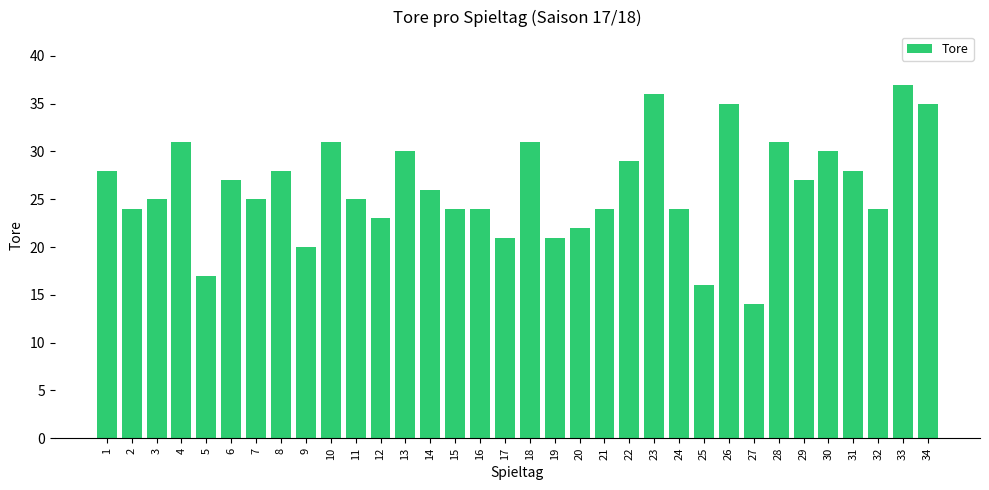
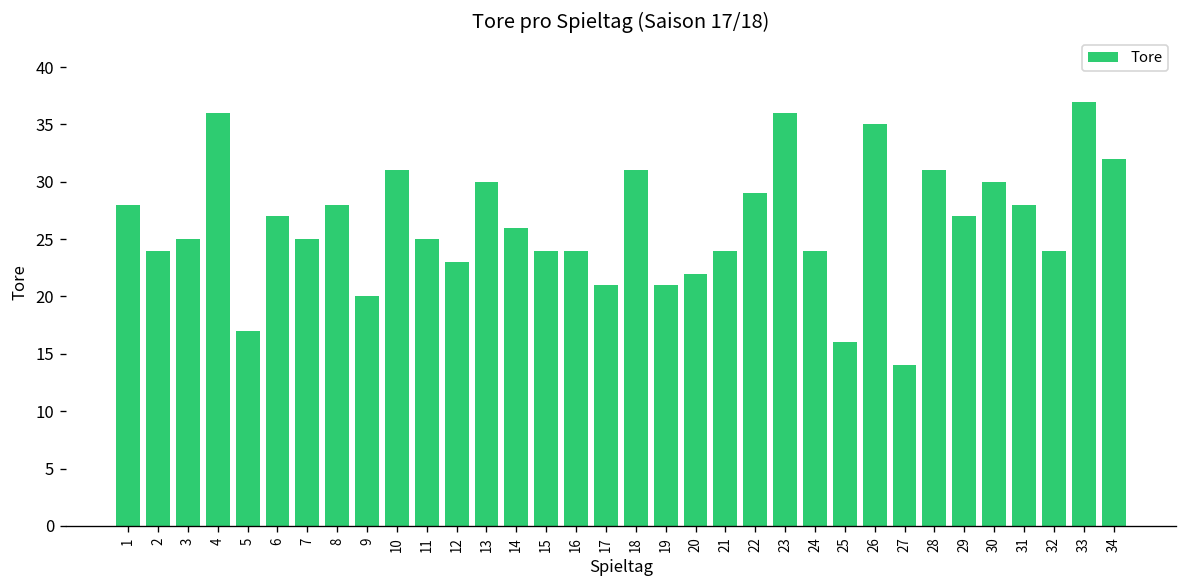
  {
    "1": 28,
    "2": 24,
    "3": 25,
-   "4": 31,
+   "4": 36,
    "5": 17,
    "6": 27,
    "7": 25,
    "8": 28,
    "9": 20,
    "10": 31,
    "11": 25,
    "12": 23,
    "13": 30,
    "14": 26,
    "15": 24,
    "16": 24,
    "17": 21,
    "18": 31,
    "19": 21,
    "20": 22,
    "21": 24,
    "22": 29,
    "23": 36,
    "24": 24,
    "25": 16,
    "26": 35,
    "27": 14,
    "28": 31,
    "29": 27,
    "30": 30,
    "31": 28,
    "32": 24,
    "33": 37,
-   "34": 35
+   "34": 32
  }
